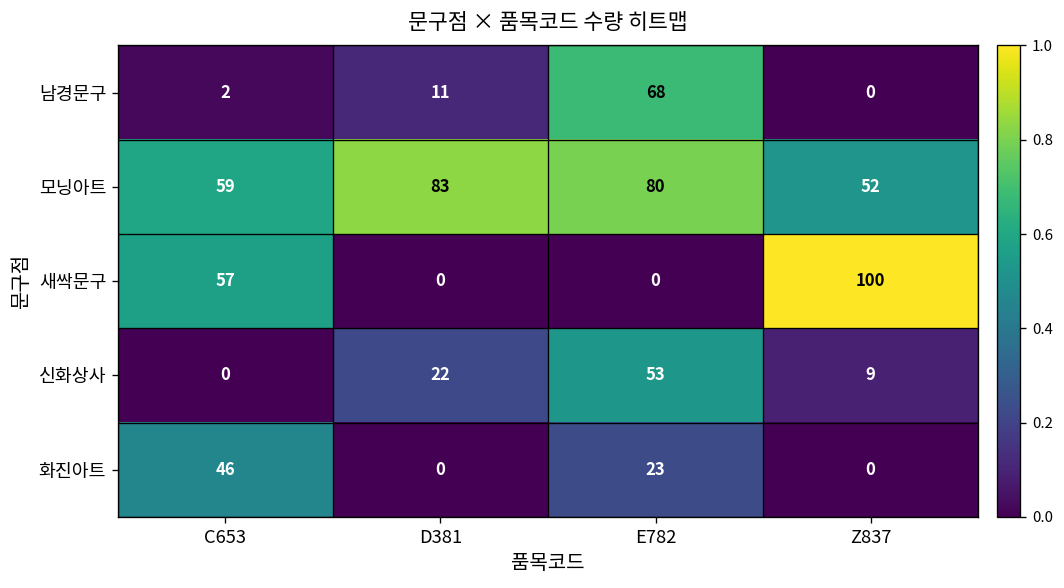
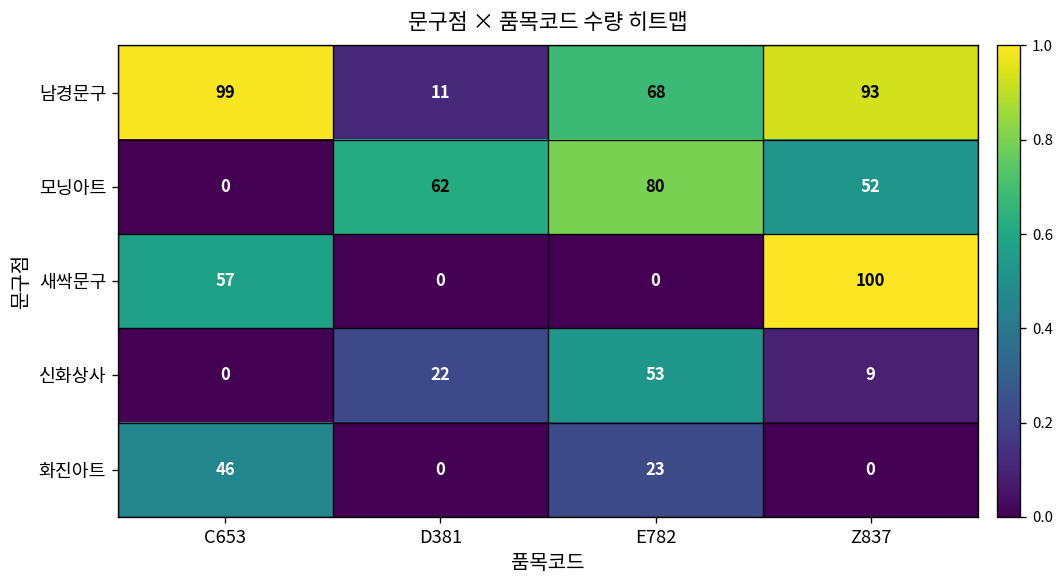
  {
    "남경문구": {
-     "C653": 2,
+     "C653": 99,
      "D381": 11,
      "E782": 68,
-     "Z837": 0
+     "Z837": 93
    },
    "모닝아트": {
-     "C653": 59,
-     "D381": 83,
+     "C653": 0,
+     "D381": 62,
      "E782": 80,
      "Z837": 52
    },
    "새싹문구": {
      "C653": 57,
      "D381": 0,
      "E782": 0,
      "Z837": 100
    },
    "신화상사": {
      "C653": 0,
      "D381": 22,
      "E782": 53,
      "Z837": 9
    },
    "화진아트": {
      "C653": 46,
      "D381": 0,
      "E782": 23,
      "Z837": 0
    }
  }
